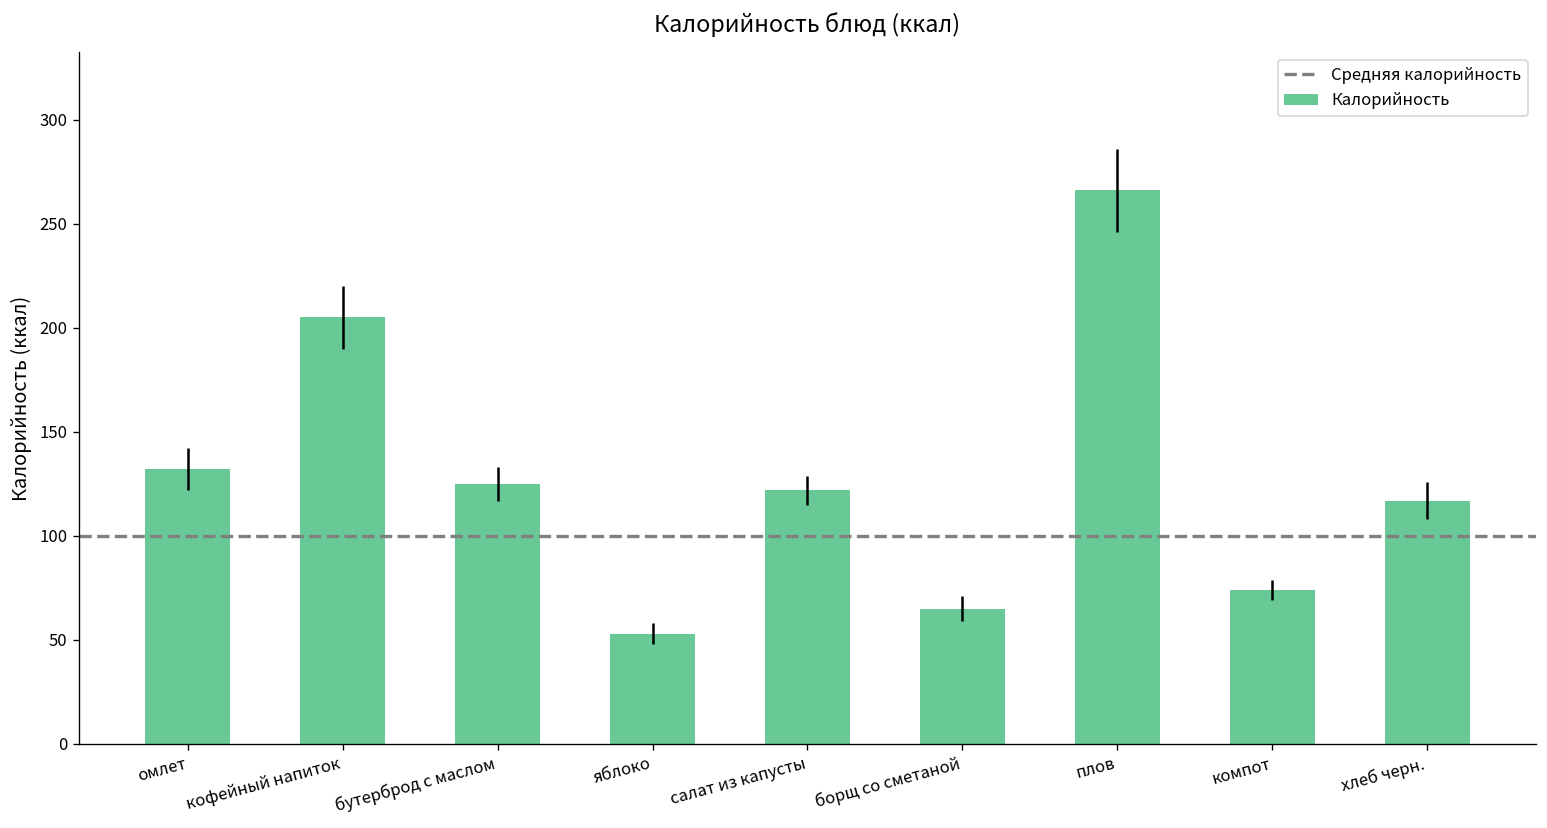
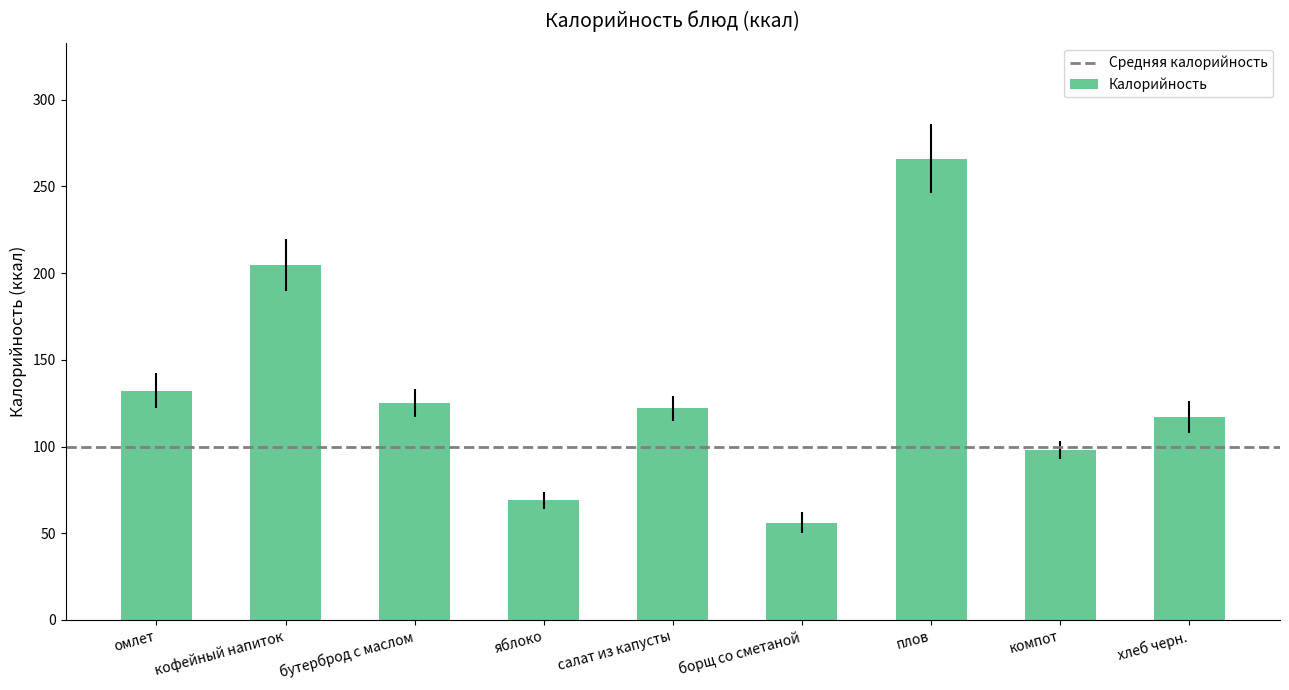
  {
    "омлет": 132,
    "кофейный напиток": 205,
    "бутерброд с маслом": 125,
-   "яблоко": 53,
+   "яблоко": 69,
    "салат из капусты": 122,
-   "борщ со сметаной": 65,
+   "борщ со сметаной": 56,
    "плов": 266,
-   "компот": 74,
+   "компот": 98,
    "хлеб черн.": 117
  }
